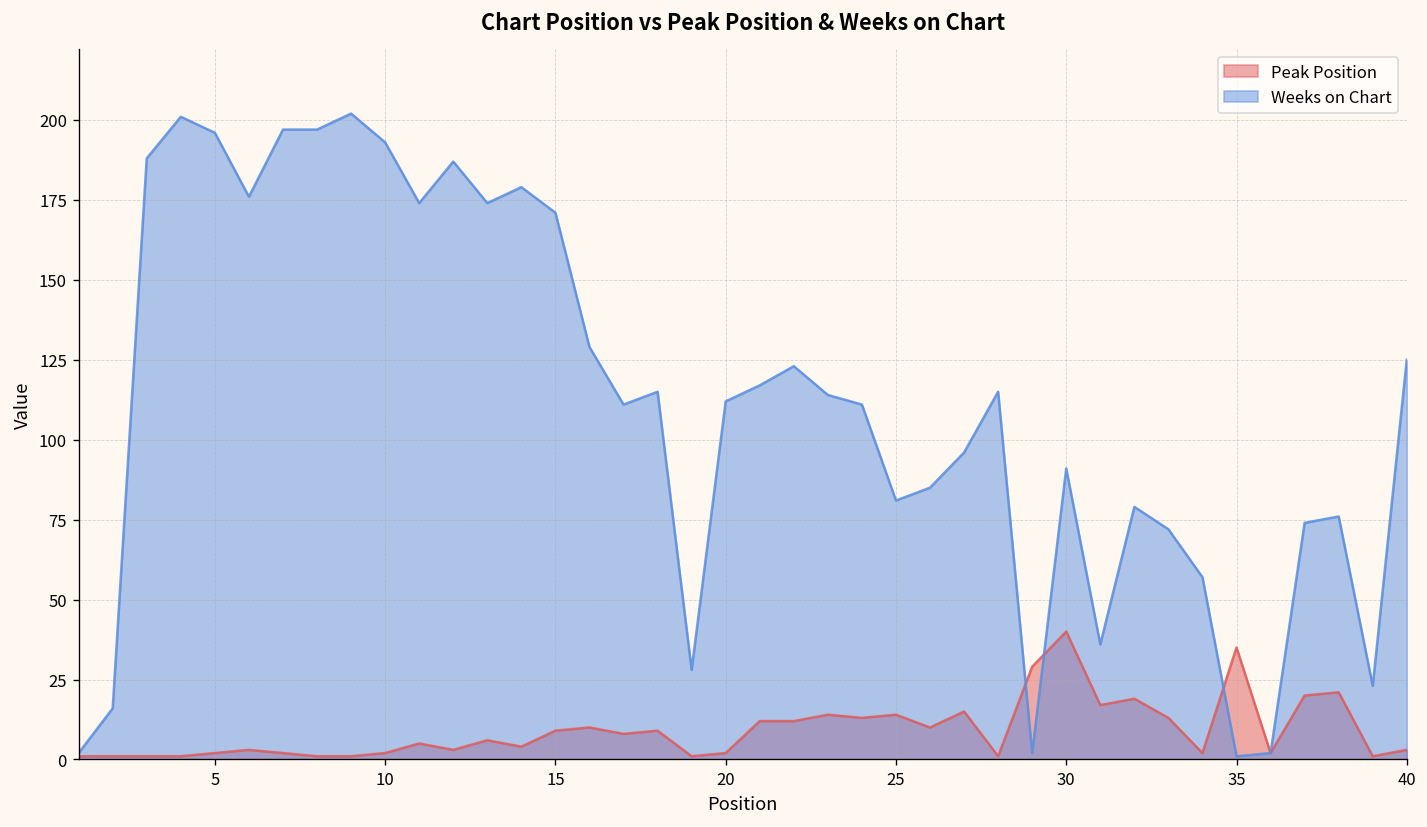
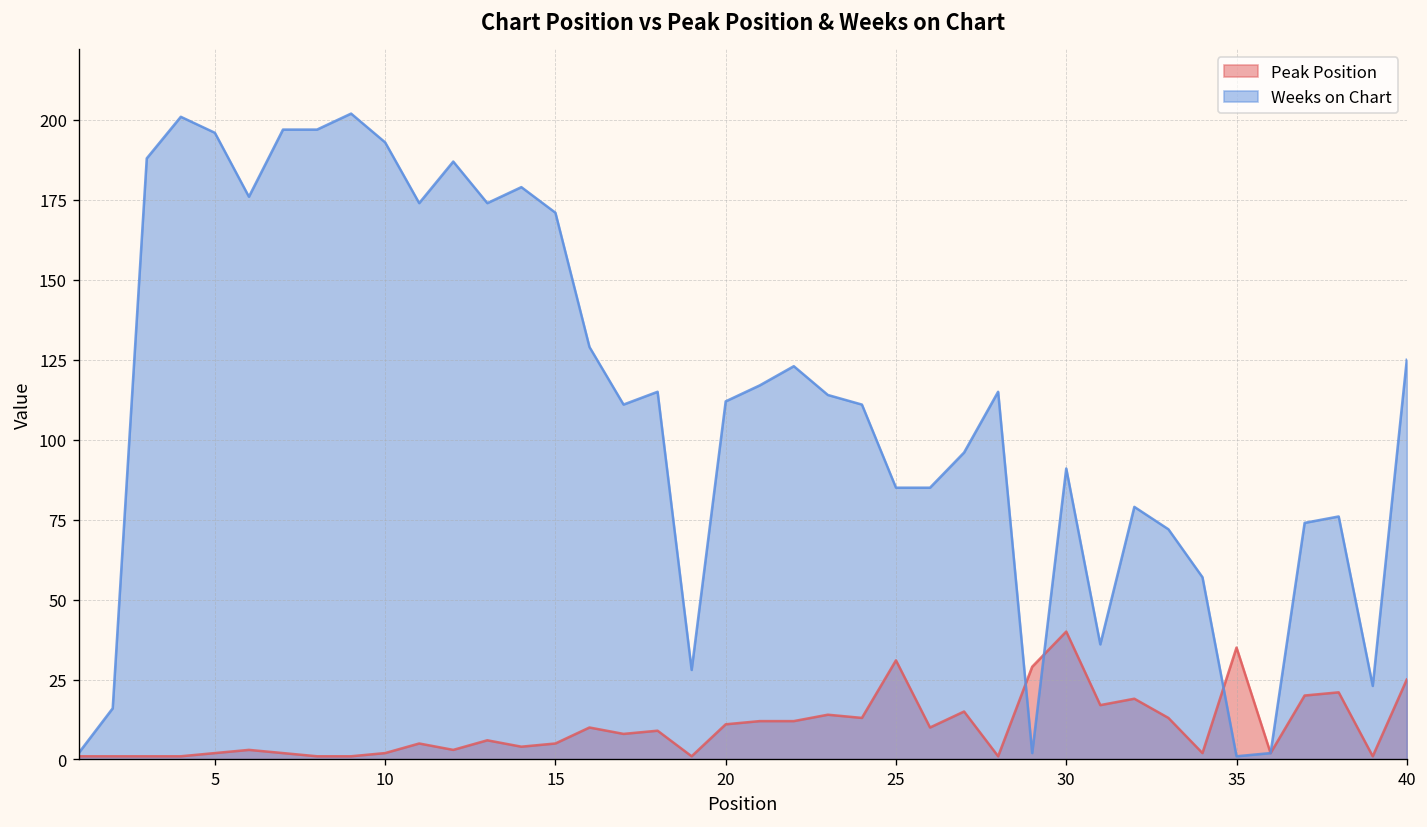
  {
    "Peak Position": {
      "5": 2,
      "10": 2,
-     "15": 9,
-     "20": 2,
-     "25": 14,
+     "15": 5,
+     "20": 11,
+     "25": 31,
      "30": 40,
      "35": 35,
-     "40": 3
+     "40": 25
    },
    "Weeks on Chart": {
      "5": 196,
      "10": 193,
      "15": 171,
      "20": 112,
-     "25": 81,
+     "25": 85,
      "30": 91,
      "35": 1,
      "40": 125
    }
  }
